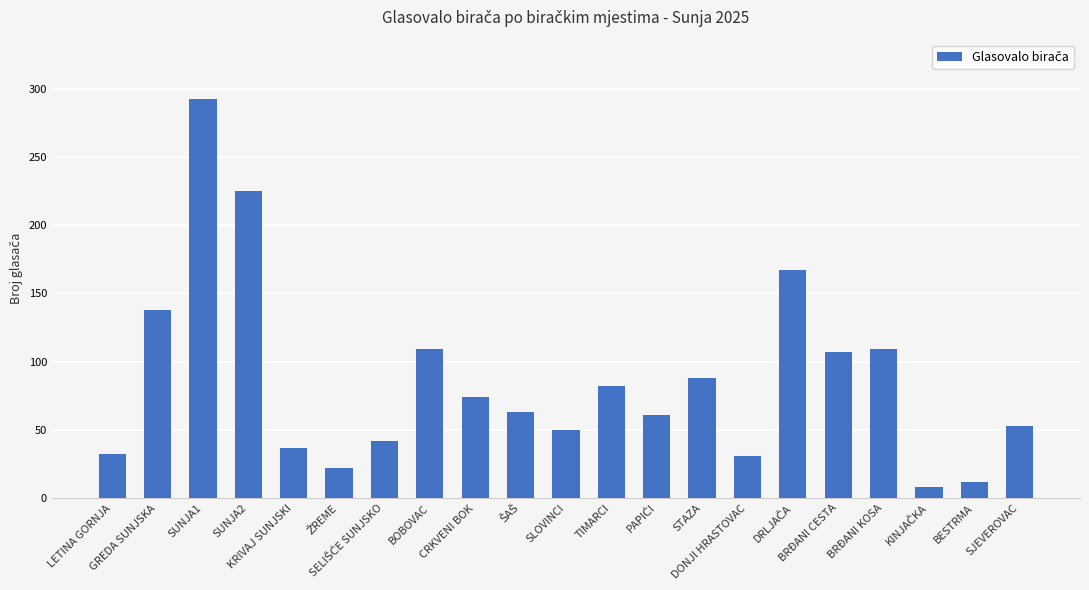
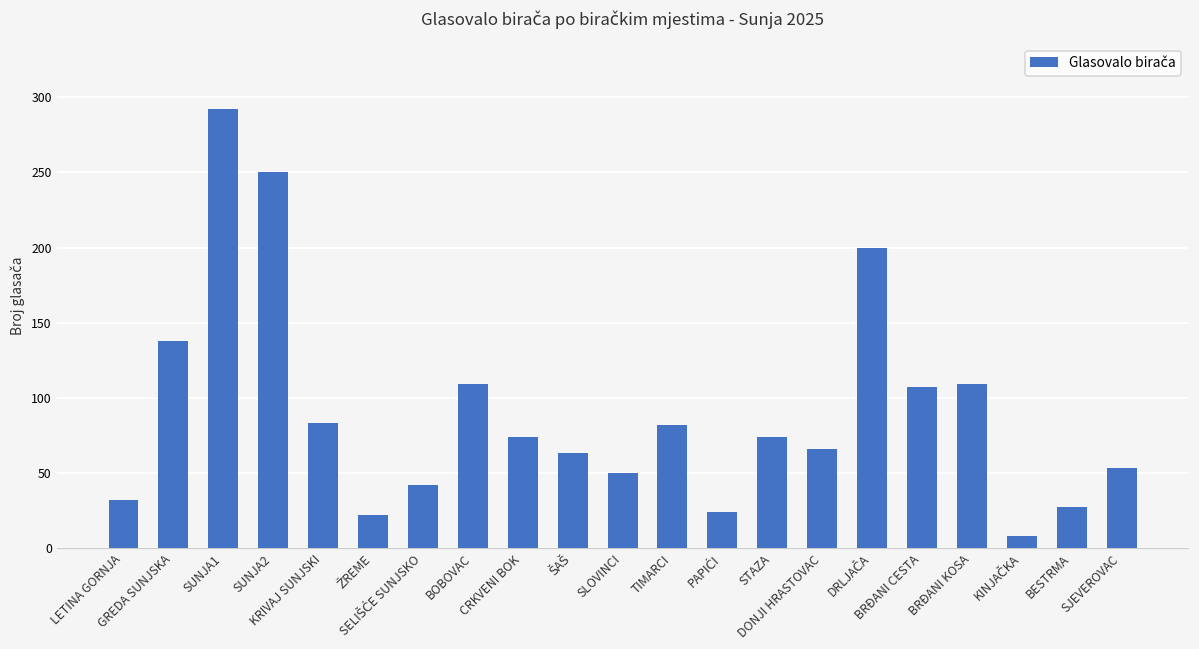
  {
    "LETINA GORNJA": 32,
    "GREDA SUNJSKA": 138,
    "SUNJA1": 292,
-   "SUNJA2": 225,
-   "KRIVAJ SUNJSKI": 37,
+   "SUNJA2": 250,
+   "KRIVAJ SUNJSKI": 83,
    "ŽREME": 22,
    "SELIŠĆE SUNJSKO": 42,
    "BOBOVAC": 109,
    "CRKVENI BOK": 74,
    "ŠAŠ": 63,
    "SLOVINCI": 50,
    "TIMARCI": 82,
-   "PAPIĆI": 61,
-   "STAZA": 88,
-   "DONJI HRASTOVAC": 31,
-   "DRLJAČA": 167,
+   "PAPIĆI": 24,
+   "STAZA": 74,
+   "DONJI HRASTOVAC": 66,
+   "DRLJAČA": 200,
    "BRĐANI CESTA": 107,
    "BRĐANI KOSA": 109,
    "KINJAČKA": 8,
-   "BESTRMA": 12,
+   "BESTRMA": 27,
    "SJEVEROVAC": 53
  }
